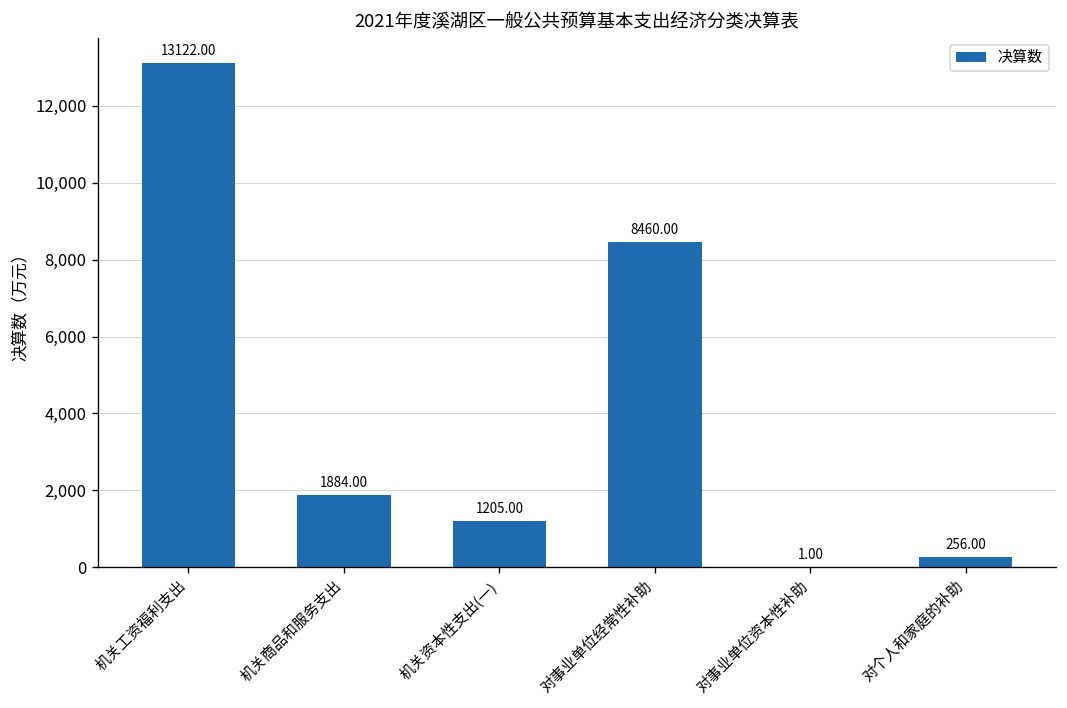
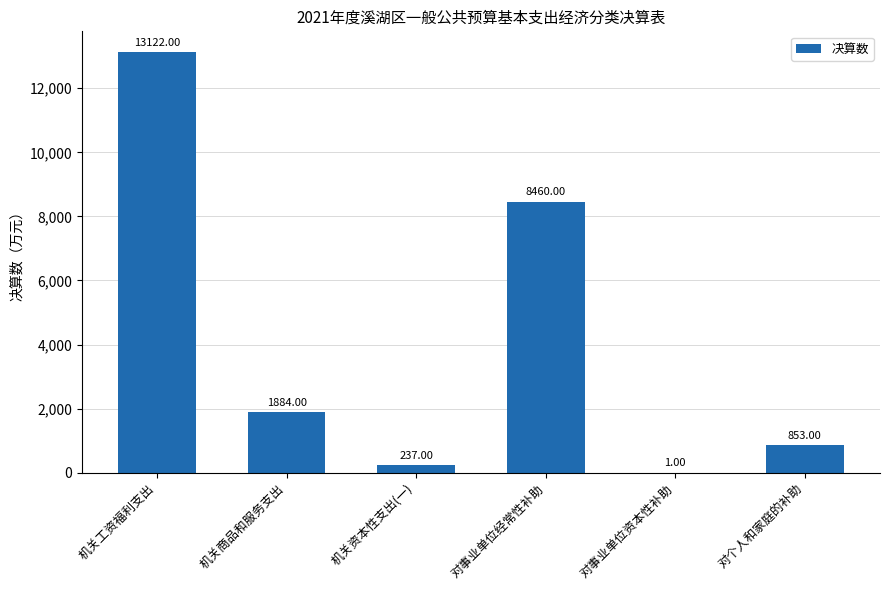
  {
    "机关工资福利支出": 13122.00,
    "机关商品和服务支出": 1884.00,
-   "机关资本性支出(一)": 1205.00,
+   "机关资本性支出(一)": 237.00,
    "对事业单位经常性补助": 8460.00,
    "对事业单位资本性补助": 1.00,
-   "对个人和家庭的补助": 256.00
+   "对个人和家庭的补助": 853.00
  }
